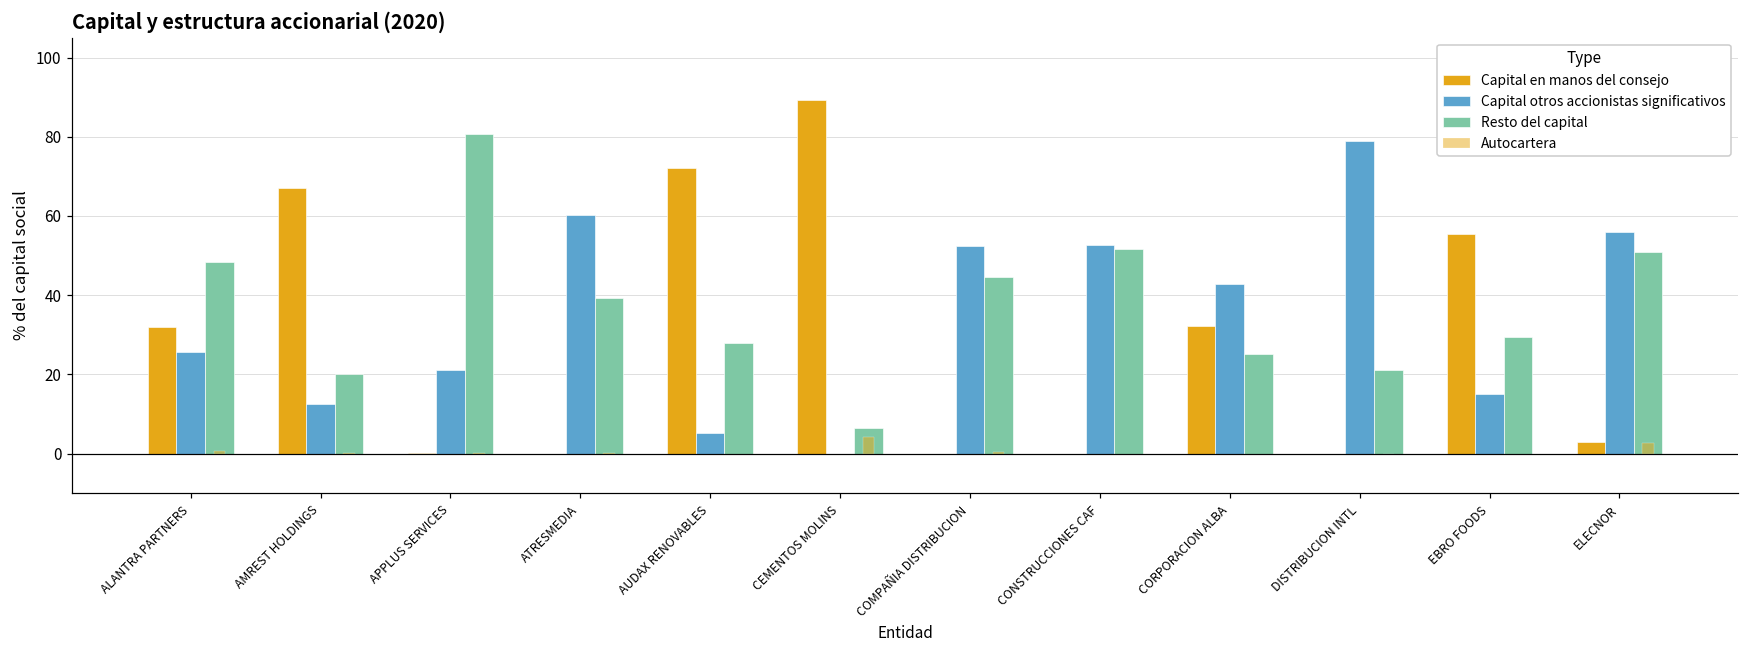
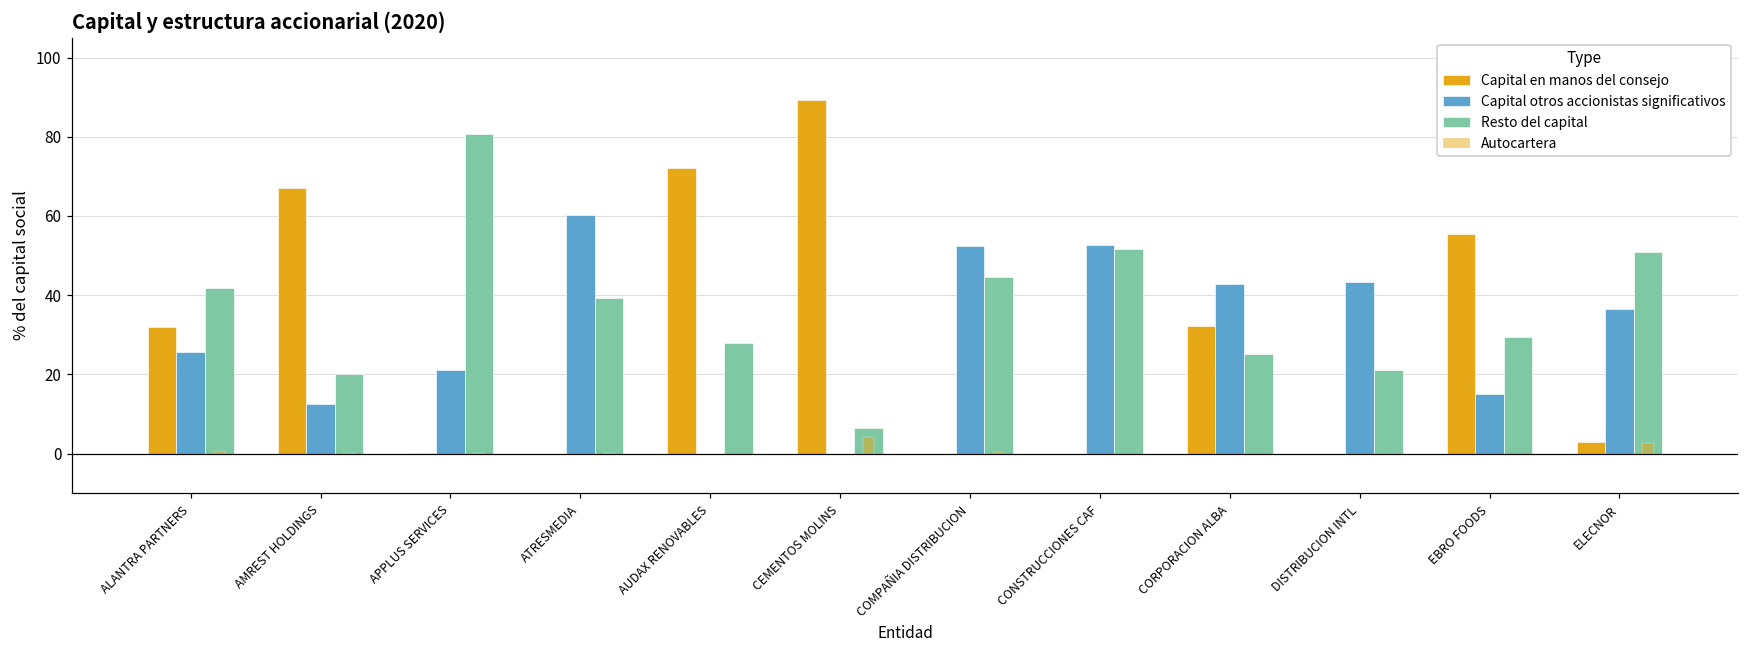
  {
    "Capital otros accionistas significativos": {
      "ALANTRA PARTNERS": 26,
      "AMREST HOLDINGS": 13,
      "APPLUS SERVICES": 21,
      "ATRESMEDIA": 60,
-     "AUDAX RENOVABLES": 5,
+     "AUDAX RENOVABLES": 0,
      "CEMENTOS MOLINS": 0,
      "COMPAÑIA DISTRIBUCION": 53,
      "CONSTRUCCIONES CAF": 53,
      "CORPORACION ALBA": 43,
-     "DISTRIBUCION INTL": 79,
+     "DISTRIBUCION INTL": 43,
      "EBRO FOODS": 15,
-     "ELECNOR": 56
+     "ELECNOR": 37
    },
    "Resto del capital": {
-     "ALANTRA PARTNERS": 48,
+     "ALANTRA PARTNERS": 42,
      "AMREST HOLDINGS": 20,
      "APPLUS SERVICES": 81,
      "ATRESMEDIA": 39,
      "AUDAX RENOVABLES": 28,
      "CEMENTOS MOLINS": 6,
      "COMPAÑIA DISTRIBUCION": 45,
      "CONSTRUCCIONES CAF": 52,
      "CORPORACION ALBA": 25,
      "DISTRIBUCION INTL": 21,
      "EBRO FOODS": 30,
      "ELECNOR": 51
    }
  }
